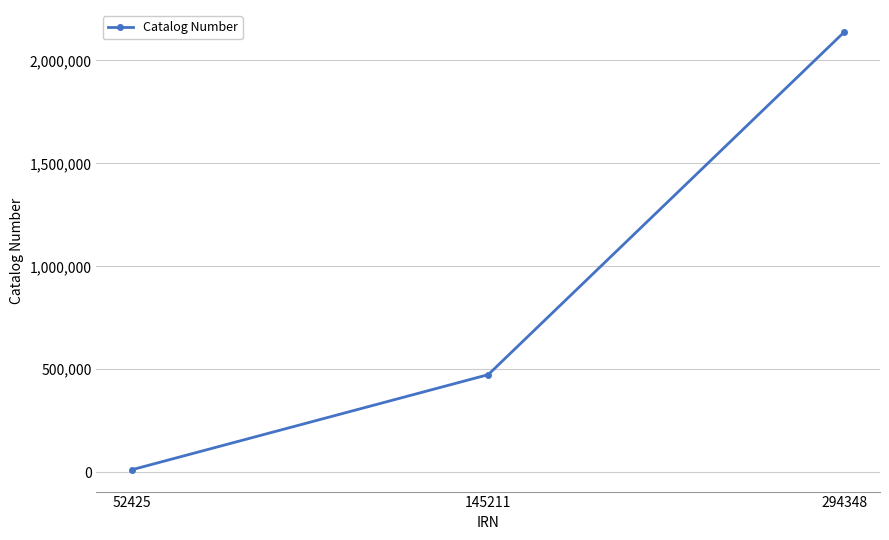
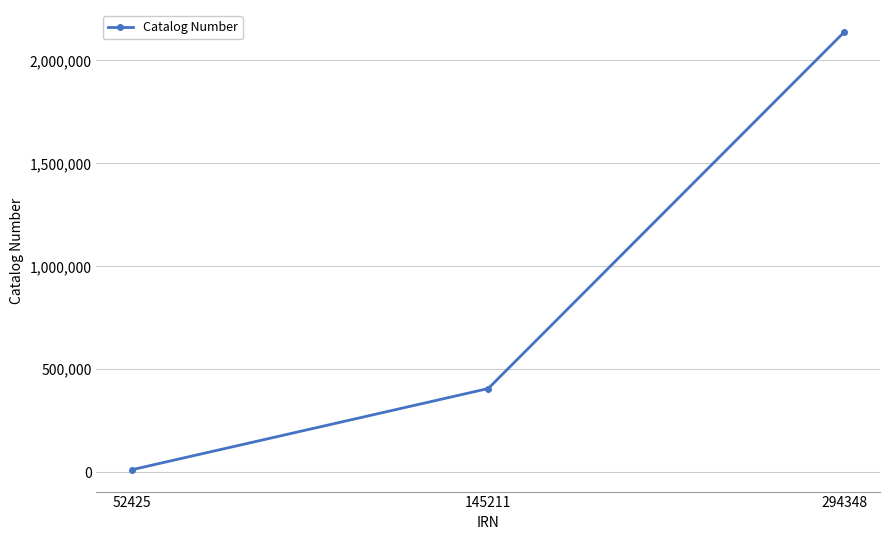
  {
    "52425": "10,000",
-   "145211": "470,000",
+   "145211": "410,000",
    "294348": "2,140,000"
  }
